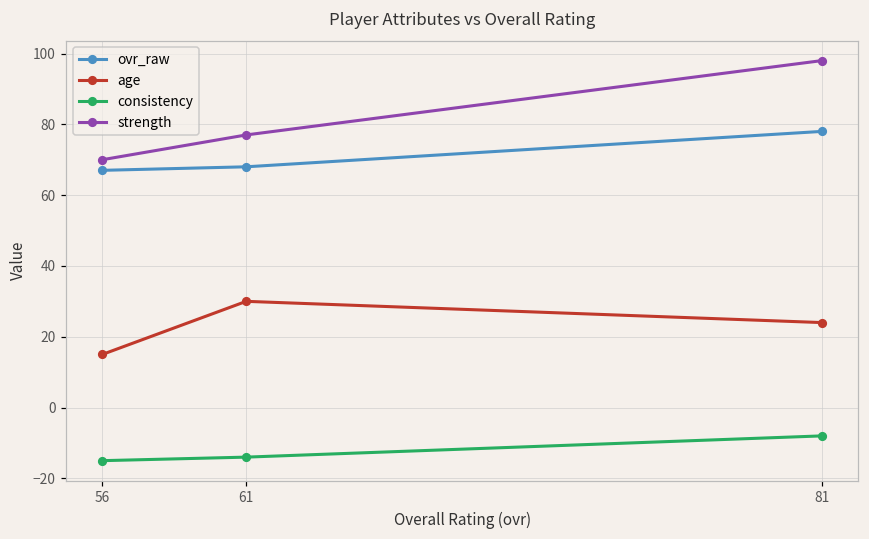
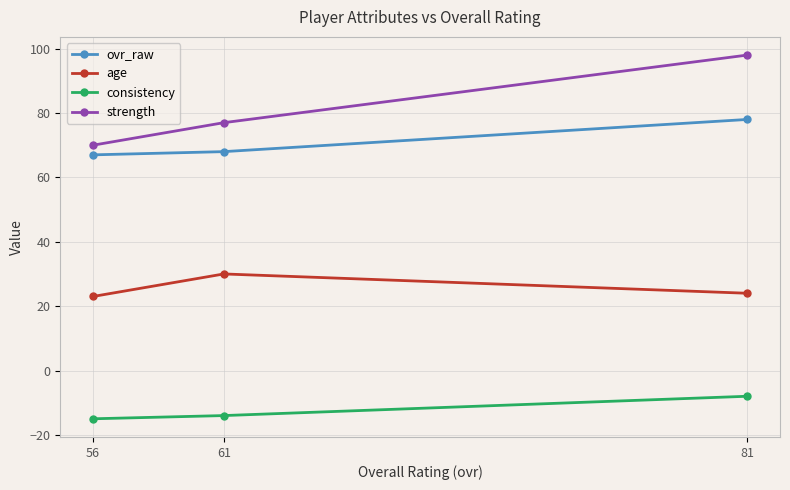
  {
    "ovr_raw": {
      "56": 67,
      "61": 68,
      "81": 78
    },
    "age": {
-     "56": 15,
+     "56": 23,
      "61": 30,
      "81": 24
    },
    "consistency": {
      "56": -15,
      "61": -14,
      "81": -8
    },
    "strength": {
      "56": 70,
      "61": 77,
      "81": 98
    }
  }
